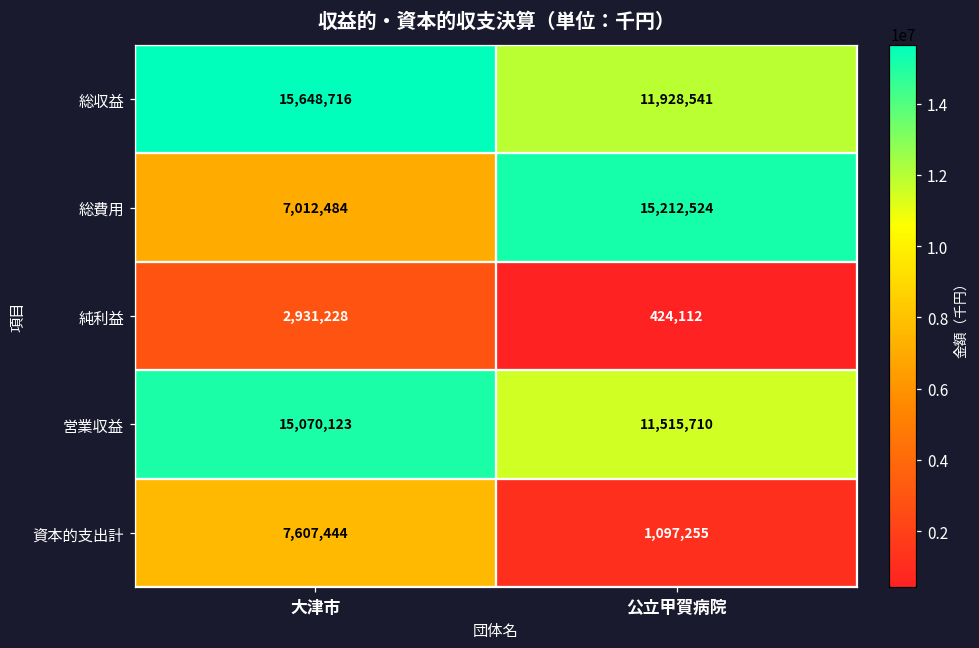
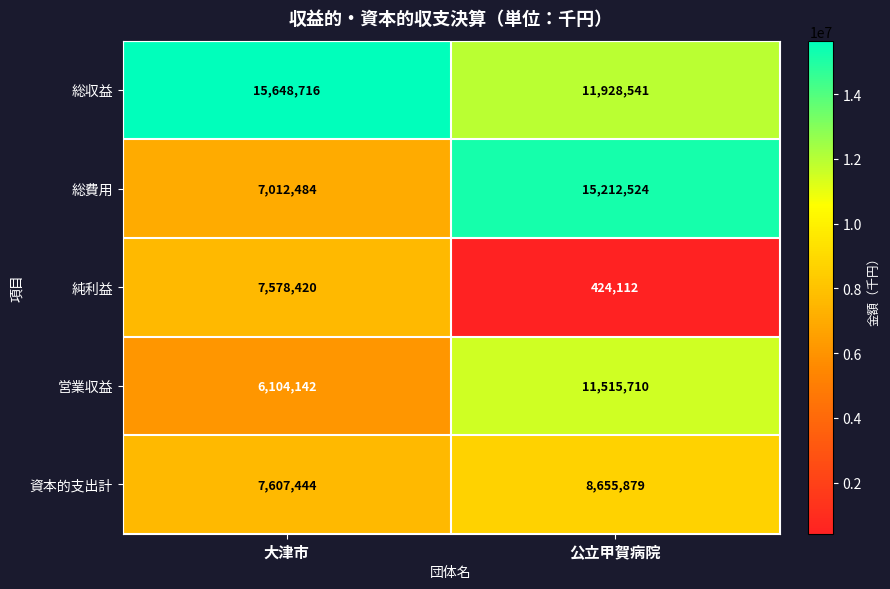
  {
    "総収益": {
      "大津市": "15,648,716",
      "公立甲賀病院": "11,928,541"
    },
    "総費用": {
      "大津市": "7,012,484",
      "公立甲賀病院": "15,212,524"
    },
    "純利益": {
-     "大津市": "2,931,228",
+     "大津市": "7,578,420",
      "公立甲賀病院": "424,112"
    },
    "営業収益": {
-     "大津市": "15,070,123",
+     "大津市": "6,104,142",
      "公立甲賀病院": "11,515,710"
    },
    "資本的支出計": {
      "大津市": "7,607,444",
-     "公立甲賀病院": "1,097,255"
+     "公立甲賀病院": "8,655,879"
    }
  }
